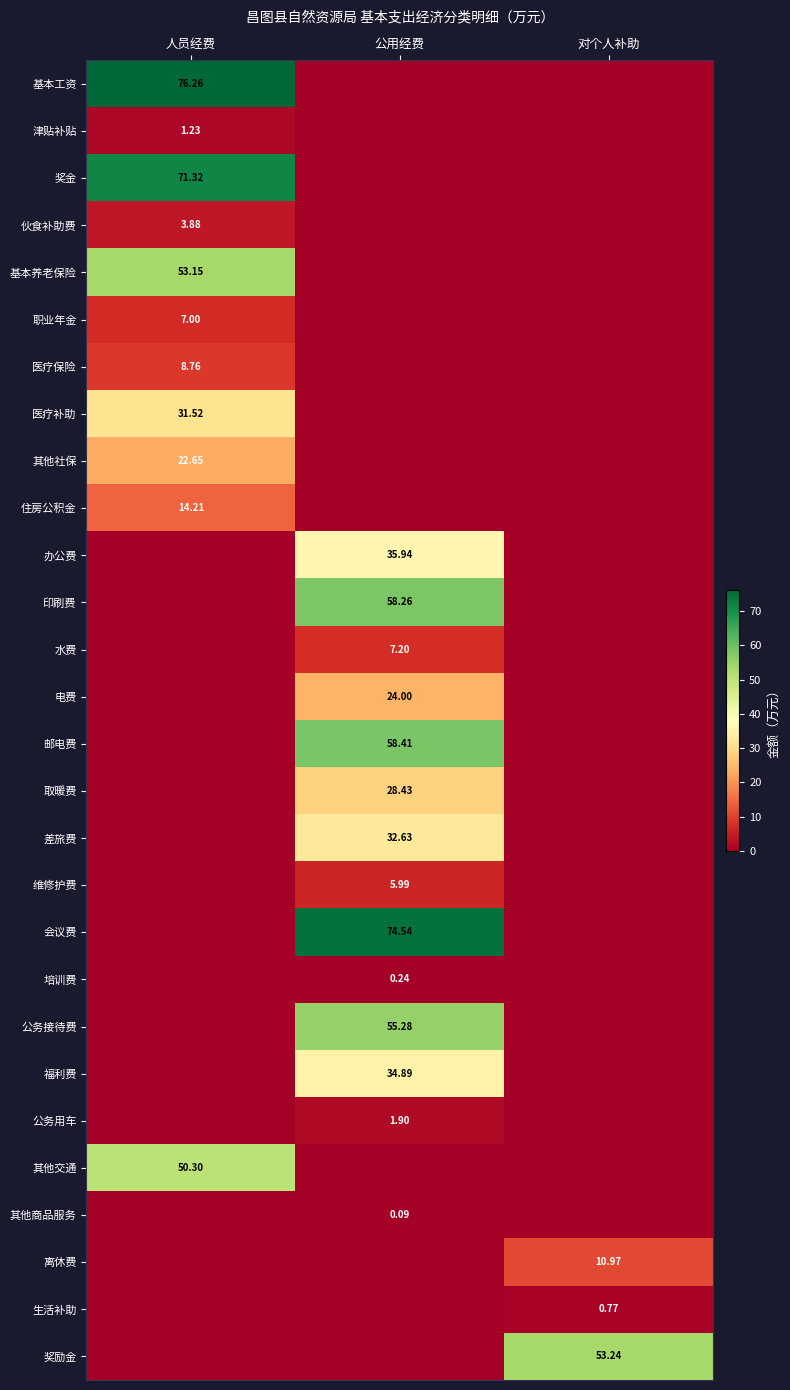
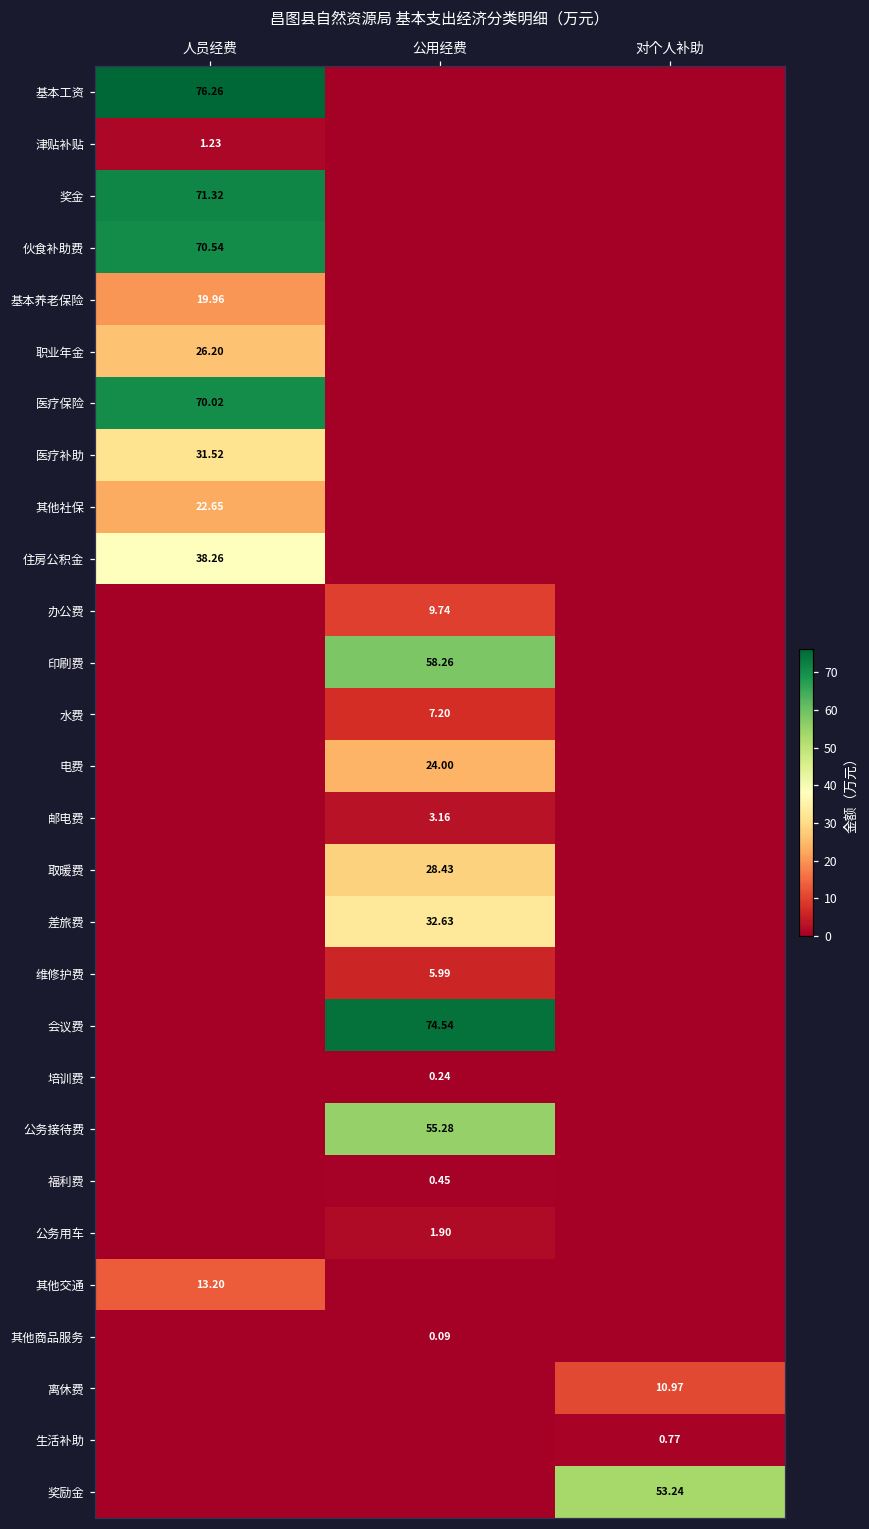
  {
    "基本工资": {
      "人员经费": 76.26
    },
    "津贴补贴": {
      "人员经费": 1.23
    },
    "奖金": {
      "人员经费": 71.32
    },
    "伙食补助费": {
-     "人员经费": 3.88
+     "人员经费": 70.54
    },
    "基本养老保险": {
-     "人员经费": 53.15
+     "人员经费": 19.96
    },
    "职业年金": {
-     "人员经费": 7.00
+     "人员经费": 26.20
    },
    "医疗保险": {
-     "人员经费": 8.76
+     "人员经费": 70.02
    },
    "医疗补助": {
      "人员经费": 31.52
    },
    "其他社保": {
      "人员经费": 22.65
    },
    "住房公积金": {
-     "人员经费": 14.21
+     "人员经费": 38.26
    },
    "办公费": {
-     "公用经费": 35.94
+     "公用经费": 9.74
    },
    "印刷费": {
      "公用经费": 58.26
    },
    "水费": {
      "公用经费": 7.20
    },
    "电费": {
      "公用经费": 24.00
    },
    "邮电费": {
-     "公用经费": 58.41
+     "公用经费": 3.16
    },
    "取暖费": {
      "公用经费": 28.43
    },
    "差旅费": {
      "公用经费": 32.63
    },
    "维修护费": {
      "公用经费": 5.99
    },
    "会议费": {
      "公用经费": 74.54
    },
    "培训费": {
      "公用经费": 0.24
    },
    "公务接待费": {
      "公用经费": 55.28
    },
    "福利费": {
-     "公用经费": 34.89
+     "公用经费": 0.45
    },
    "公务用车": {
      "公用经费": 1.90
    },
    "其他交通": {
-     "人员经费": 50.30
+     "人员经费": 13.20
    },
    "其他商品服务": {
      "公用经费": 0.09
    },
    "离休费": {
      "对个人补助": 10.97
    },
    "生活补助": {
      "对个人补助": 0.77
    },
    "奖励金": {
      "对个人补助": 53.24
    }
  }
